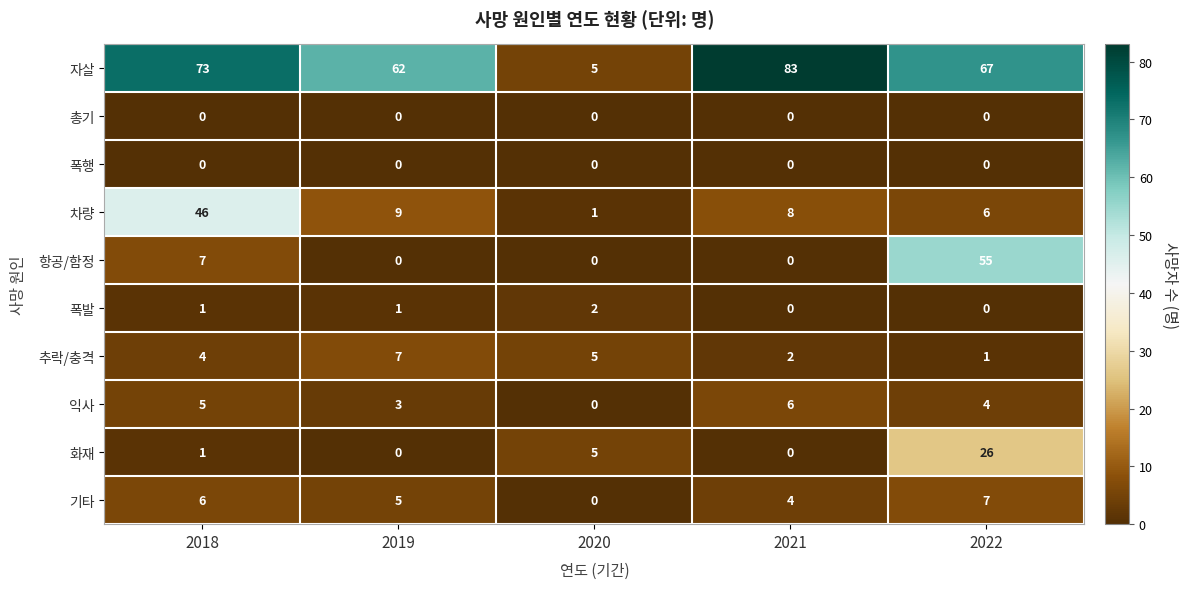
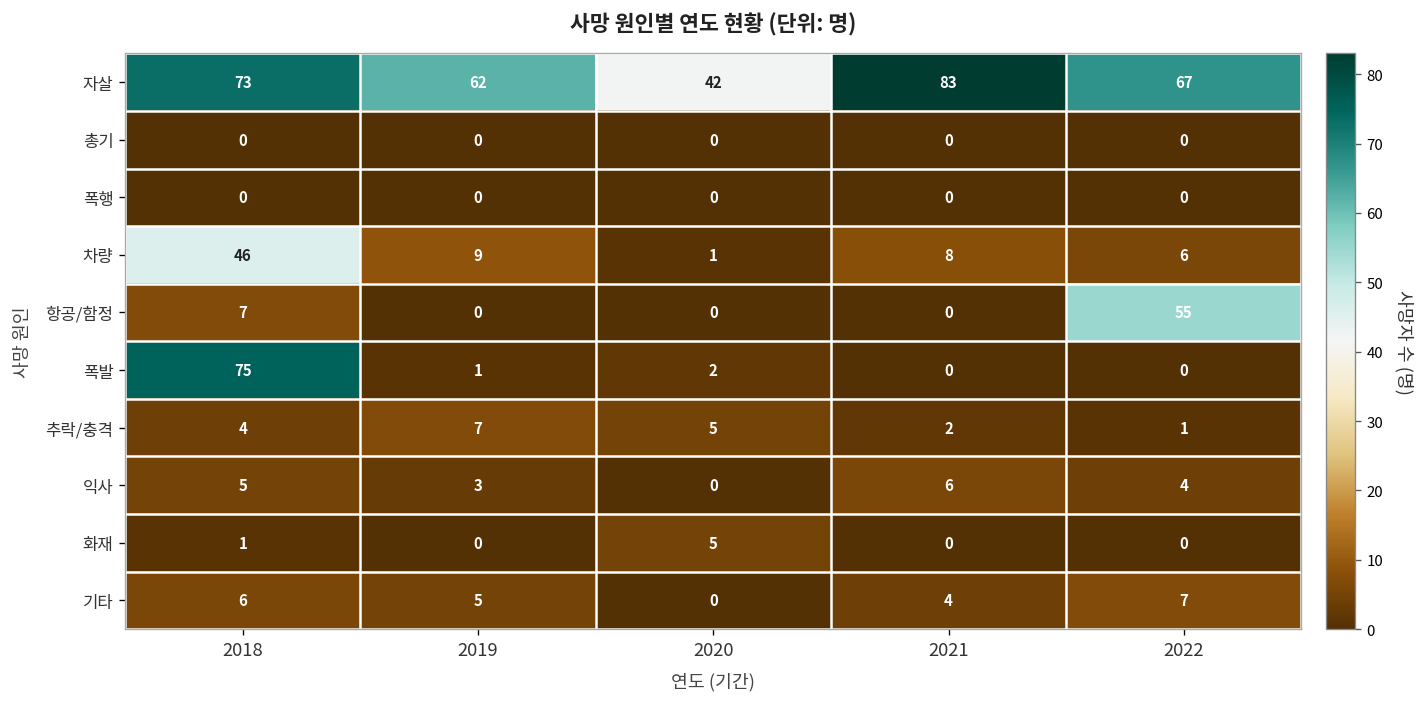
  {
    "자살": {
      "2018": 73,
      "2019": 62,
-     "2020": 5,
+     "2020": 42,
      "2021": 83,
      "2022": 67
    },
    "총기": {
      "2018": 0,
      "2019": 0,
      "2020": 0,
      "2021": 0,
      "2022": 0
    },
    "폭행": {
      "2018": 0,
      "2019": 0,
      "2020": 0,
      "2021": 0,
      "2022": 0
    },
    "차량": {
      "2018": 46,
      "2019": 9,
      "2020": 1,
      "2021": 8,
      "2022": 6
    },
    "항공/함정": {
      "2018": 7,
      "2019": 0,
      "2020": 0,
      "2021": 0,
      "2022": 55
    },
    "폭발": {
-     "2018": 1,
+     "2018": 75,
      "2019": 1,
      "2020": 2,
      "2021": 0,
      "2022": 0
    },
    "추락/충격": {
      "2018": 4,
      "2019": 7,
      "2020": 5,
      "2021": 2,
      "2022": 1
    },
    "익사": {
      "2018": 5,
      "2019": 3,
      "2020": 0,
      "2021": 6,
      "2022": 4
    },
    "화재": {
      "2018": 1,
      "2019": 0,
      "2020": 5,
      "2021": 0,
-     "2022": 26
+     "2022": 0
    },
    "기타": {
      "2018": 6,
      "2019": 5,
      "2020": 0,
      "2021": 4,
      "2022": 7
    }
  }
